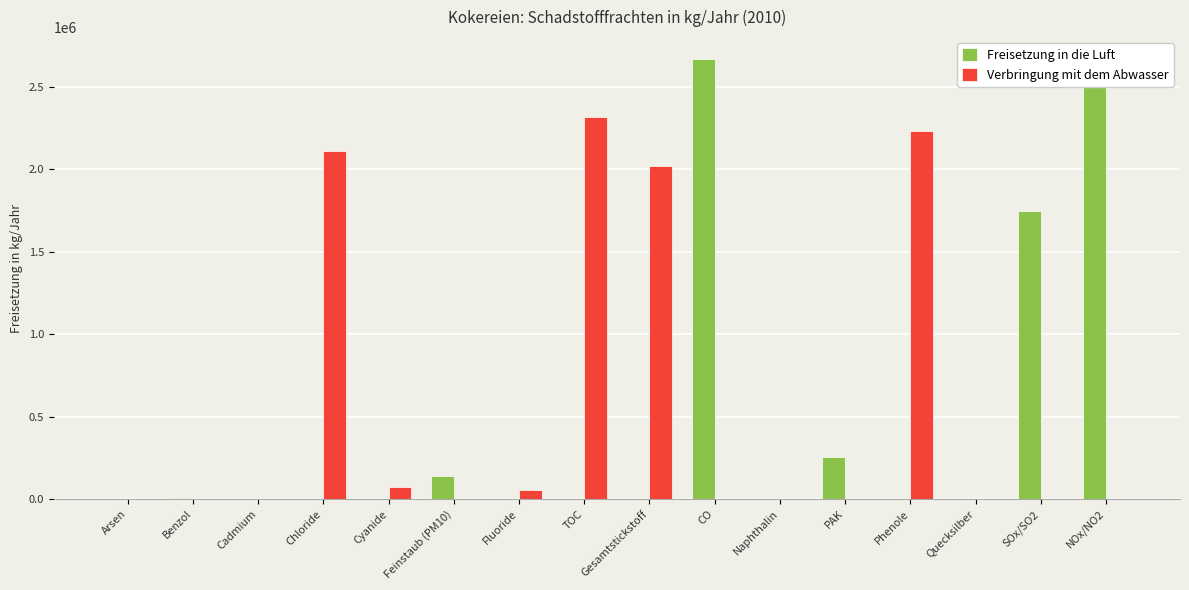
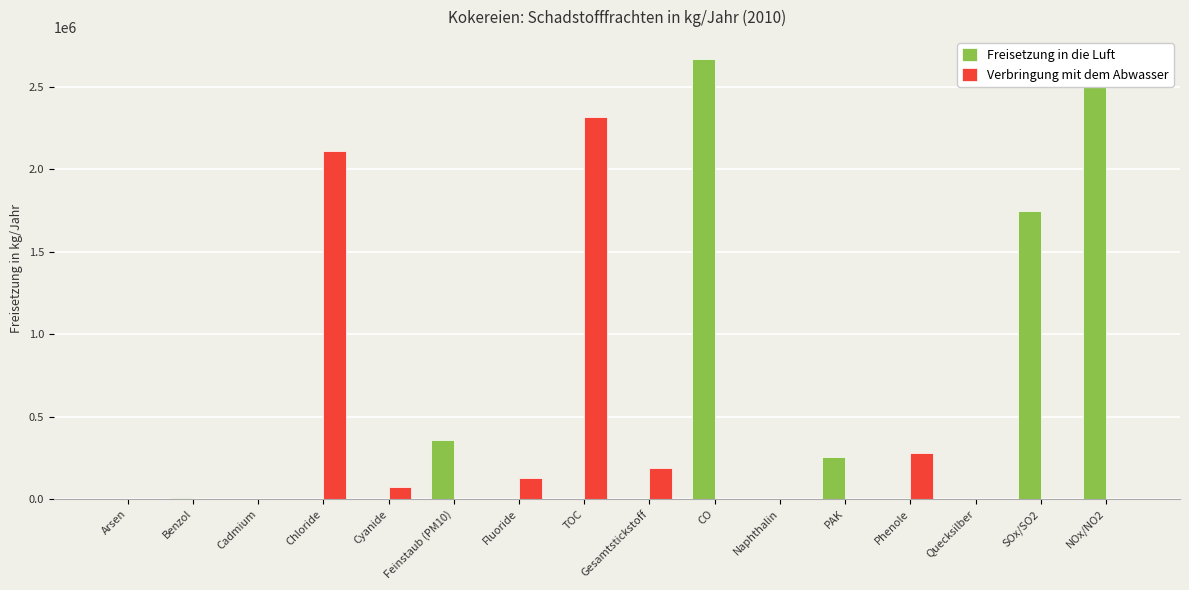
  {
    "Freisetzung in die Luft": {
      "Arsen": 0,
      "Cadmium": 0,
      "Chloride": 0,
      "Cyanide": 0,
-     "Feinstaub (PM10)": 140000,
+     "Feinstaub (PM10)": 360000,
      "Fluoride": 0,
      "TOC": 0,
      "Gesamtstickstoff": 0,
      "CO": 2670000,
      "PAK": 250000,
      "Phenole": 0,
      "Quecksilber": 0,
      "SOx/SO2": 1750000
    },
    "Verbringung mit dem Abwasser": {
      "Benzol": 0,
      "Chloride": 2110000,
      "Cyanide": 70000,
      "Feinstaub (PM10)": 0,
-     "Fluoride": 60000,
+     "Fluoride": 130000,
      "TOC": 2320000,
-     "Gesamtstickstoff": 2020000,
+     "Gesamtstickstoff": 190000,
      "CO": 0,
      "Naphthalin": 0,
-     "Phenole": 2230000,
+     "Phenole": 280000,
      "SOx/SO2": 0,
      "NOx/NO2": 0
    }
  }
